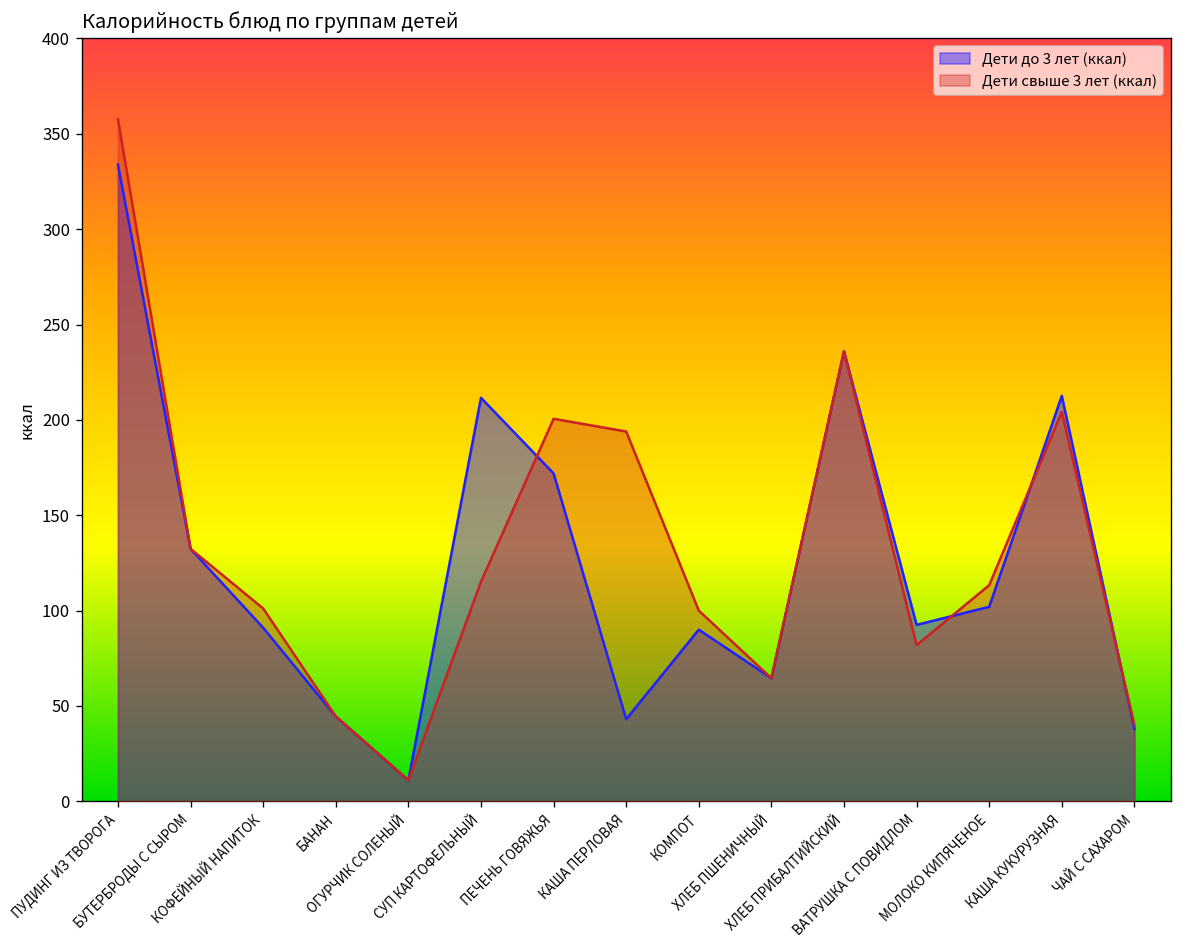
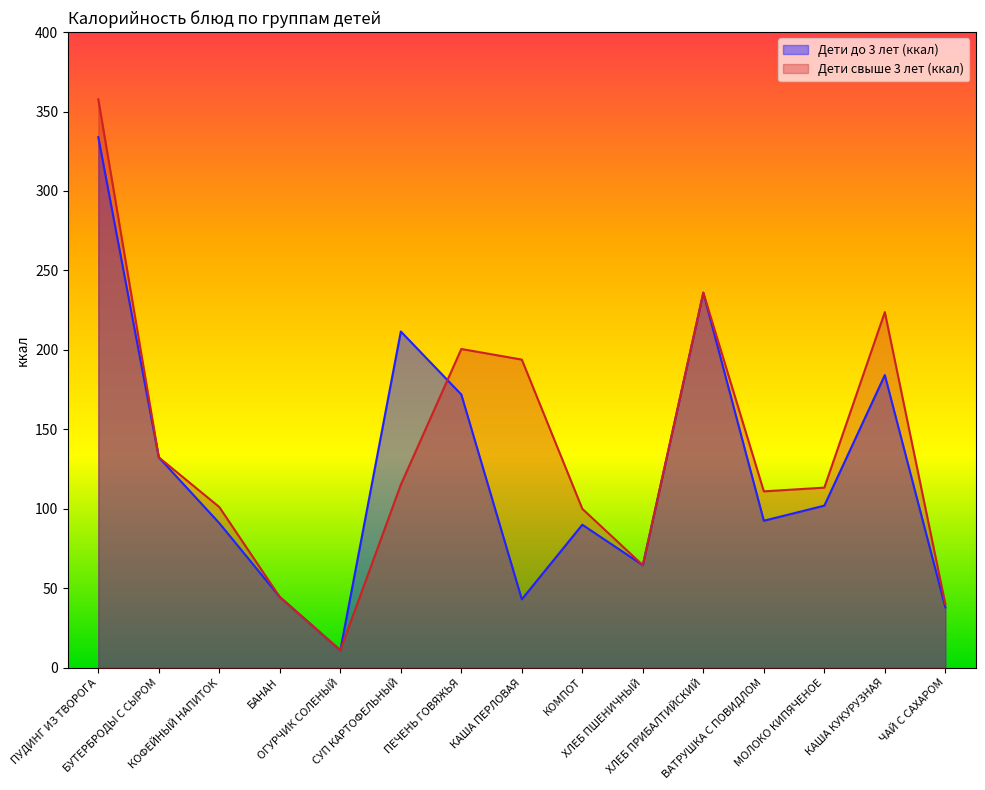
  {
    "Дети до 3 лет (ккал)": {
      "ПУДИНГ ИЗ ТВОРОГА": 334,
      "КОФЕЙНЫЙ НАПИТОК": 91,
      "СУП КАРТОФЕЛЬНЫЙ": 212,
      "ПЕЧЕНЬ ГОВЯЖЬЯ": 172,
      "КАША ПЕРЛОВАЯ": 43,
      "КОМПОТ": 90,
      "ВАТРУШКА С ПОВИДЛОМ": 93,
      "МОЛОКО КИПЯЧЕНОЕ": 102,
-     "КАША КУКУРУЗНАЯ": 213,
+     "КАША КУКУРУЗНАЯ": 184,
      "ЧАЙ С САХАРОМ": 38
    },
    "Дети свыше 3 лет (ккал)": {
      "ПУДИНГ ИЗ ТВОРОГА": 358,
      "КОФЕЙНЫЙ НАПИТОК": 101,
      "СУП КАРТОФЕЛЬНЫЙ": 115,
      "ПЕЧЕНЬ ГОВЯЖЬЯ": 201,
      "КАША ПЕРЛОВАЯ": 194,
      "КОМПОТ": 100,
-     "ВАТРУШКА С ПОВИДЛОМ": 82,
+     "ВАТРУШКА С ПОВИДЛОМ": 111,
      "МОЛОКО КИПЯЧЕНОЕ": 113,
-     "КАША КУКУРУЗНАЯ": 204,
+     "КАША КУКУРУЗНАЯ": 224,
      "ЧАЙ С САХАРОМ": 40
    }
  }
